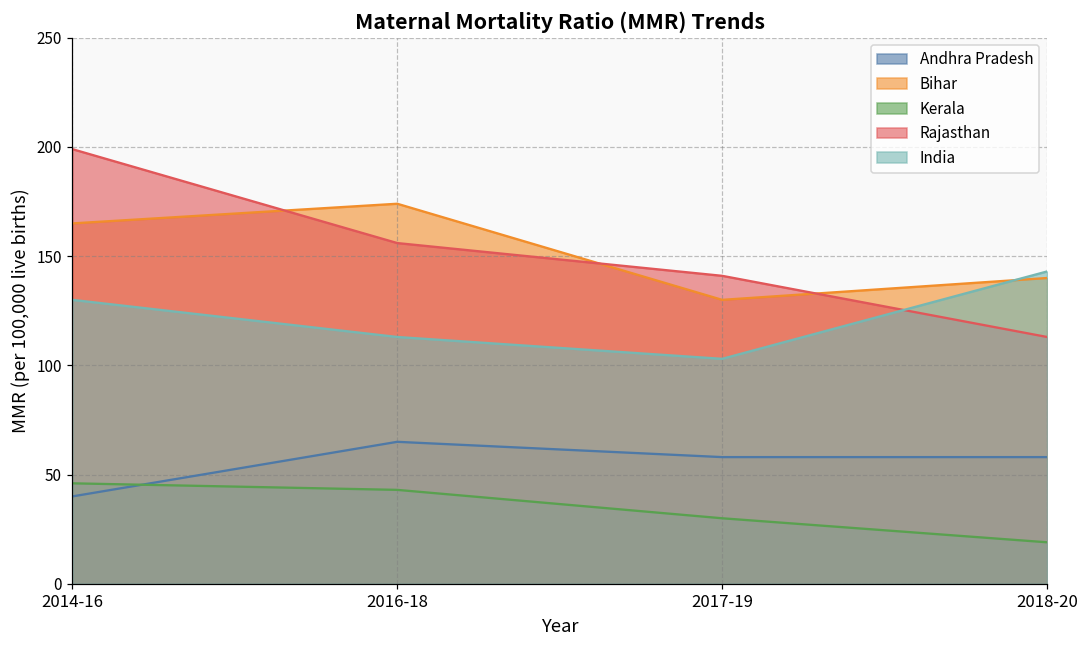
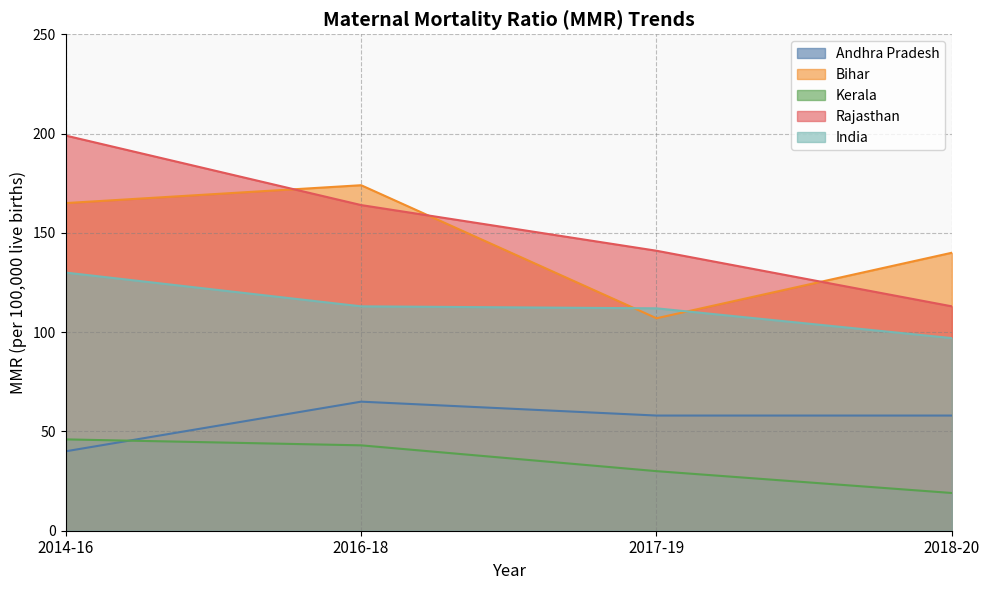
  {
    "Andhra Pradesh": {
      "2014-16": 40,
      "2016-18": 65,
      "2017-19": 58,
      "2018-20": 58
    },
    "Bihar": {
      "2014-16": 165,
      "2016-18": 174,
-     "2017-19": 130,
+     "2017-19": 107,
      "2018-20": 140
    },
    "Kerala": {
      "2014-16": 46,
      "2016-18": 43,
      "2017-19": 30,
      "2018-20": 19
    },
    "Rajasthan": {
      "2014-16": 199,
-     "2016-18": 156,
+     "2016-18": 164,
      "2017-19": 141,
      "2018-20": 113
    },
    "India": {
      "2014-16": 130,
      "2016-18": 113,
-     "2017-19": 103,
-     "2018-20": 143
+     "2017-19": 112,
+     "2018-20": 97
    }
  }
